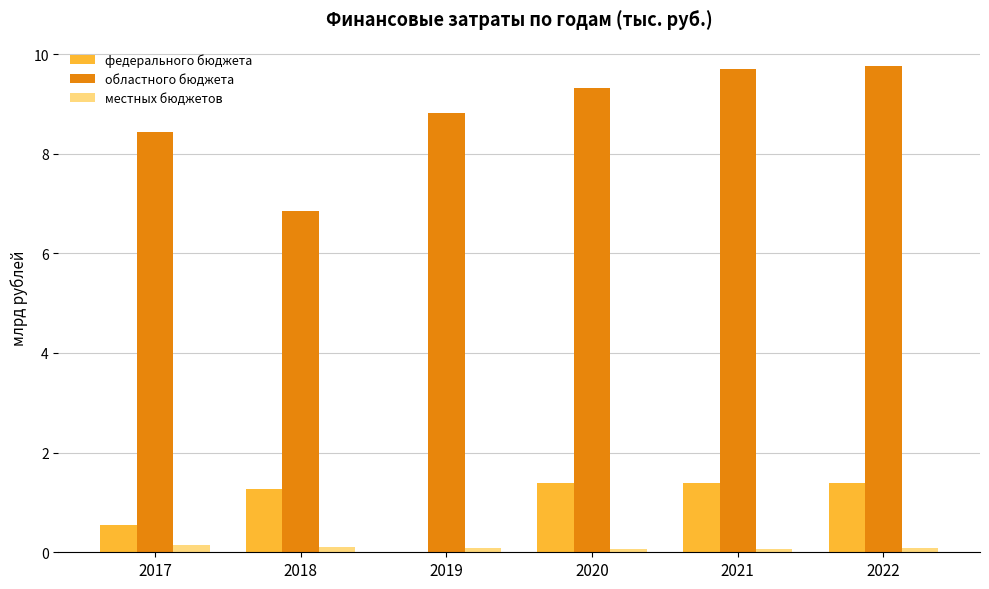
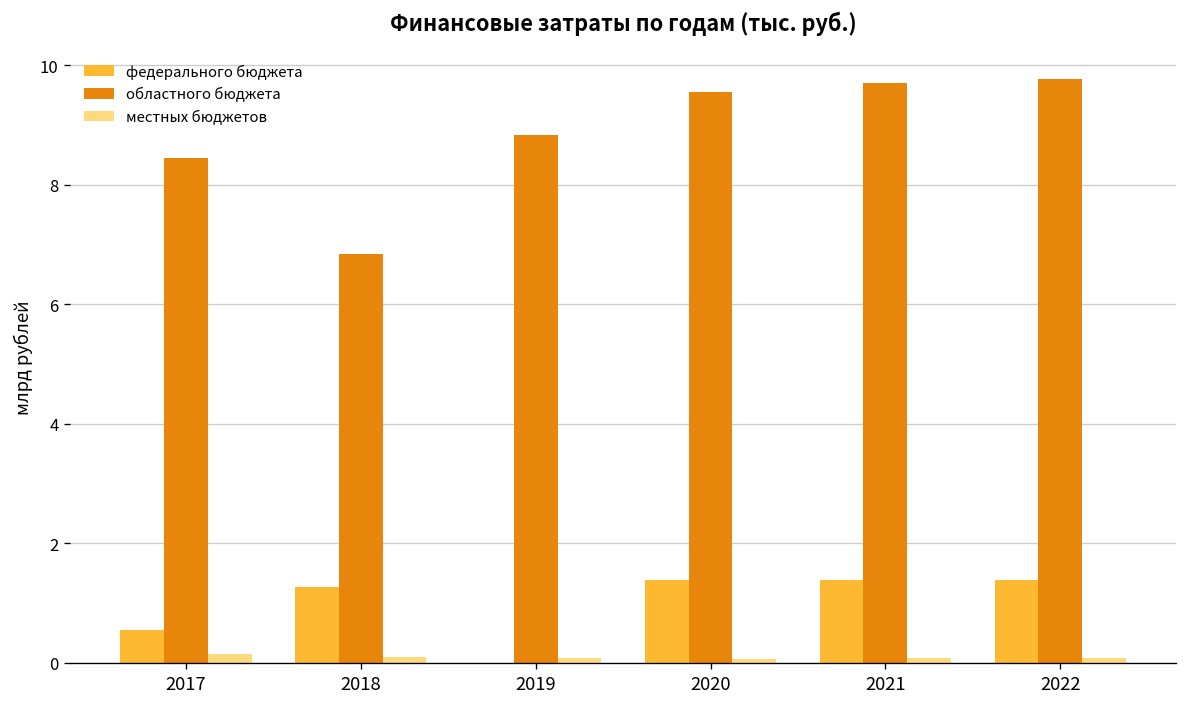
  {
    "федерального бюджета": {
      "2017": 0.5,
      "2018": 1.3,
      "2019": 0.0,
      "2020": 1.4,
      "2021": 1.4,
      "2022": 1.4
    },
    "областного бюджета": {
      "2017": 8.4,
      "2018": 6.8,
      "2019": 8.8,
-     "2020": 9.3,
+     "2020": 9.5,
      "2021": 9.7,
      "2022": 9.8
    },
    "местных бюджетов": {
      "2017": 0.1,
      "2018": 0.1,
      "2019": 0.1,
      "2020": 0.1,
      "2021": 0.1,
      "2022": 0.1
    }
  }
